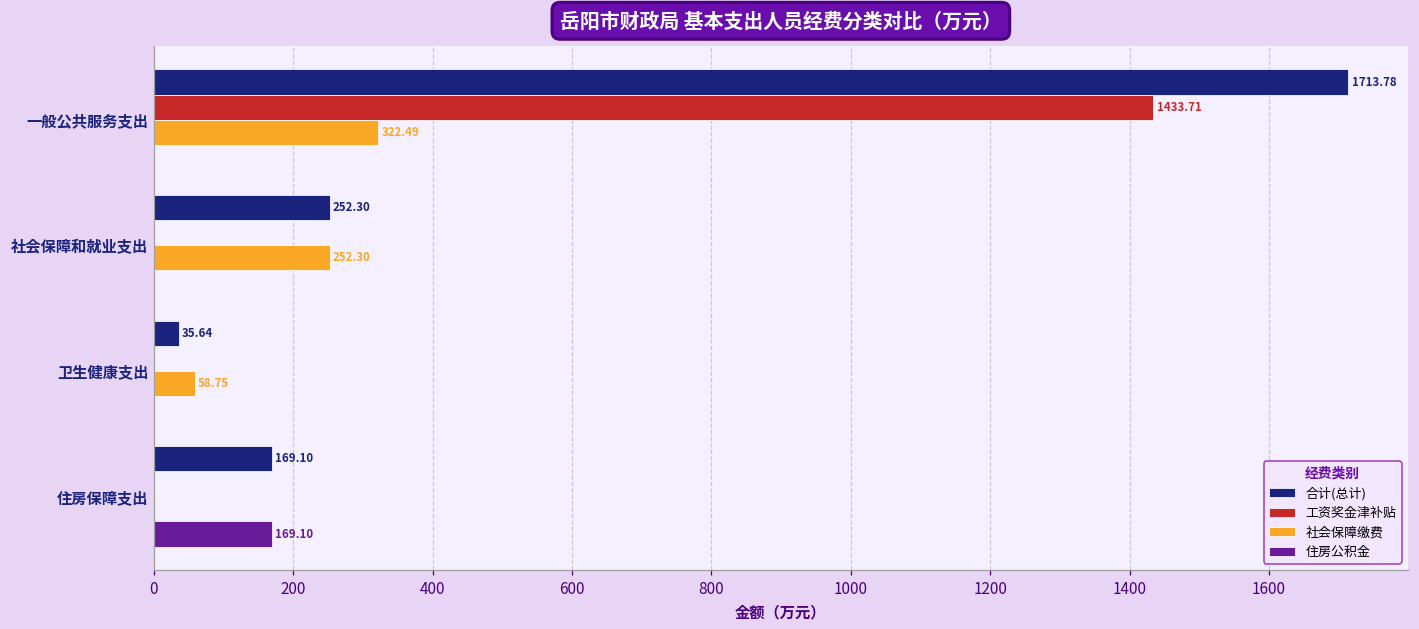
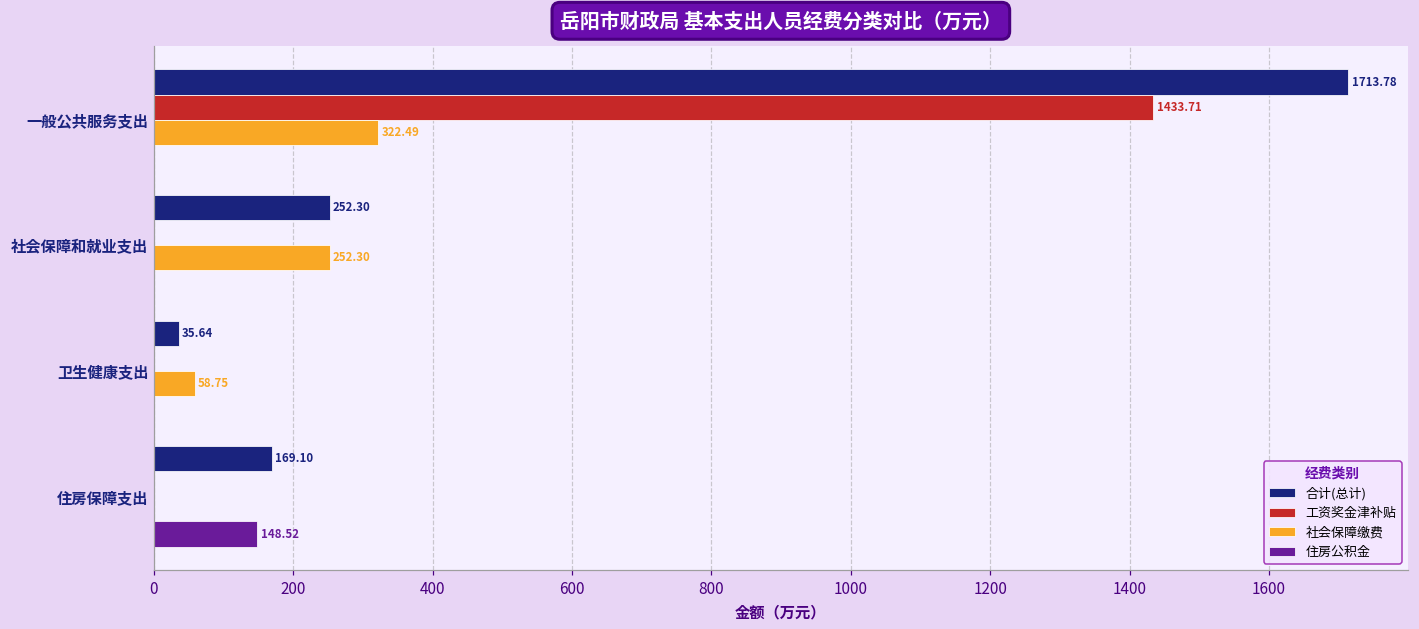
  {
    "合计(总计)": {
      "一般公共服务支出": 1713.78,
      "社会保障和就业支出": 252.30,
      "卫生健康支出": 35.64,
      "住房保障支出": 169.10
    },
    "工资奖金津补贴": {
      "一般公共服务支出": 1433.71
    },
    "社会保障缴费": {
      "一般公共服务支出": 322.49,
      "社会保障和就业支出": 252.30,
      "卫生健康支出": 58.75
    },
    "住房公积金": {
-     "住房保障支出": 169.10
+     "住房保障支出": 148.52
    }
  }
